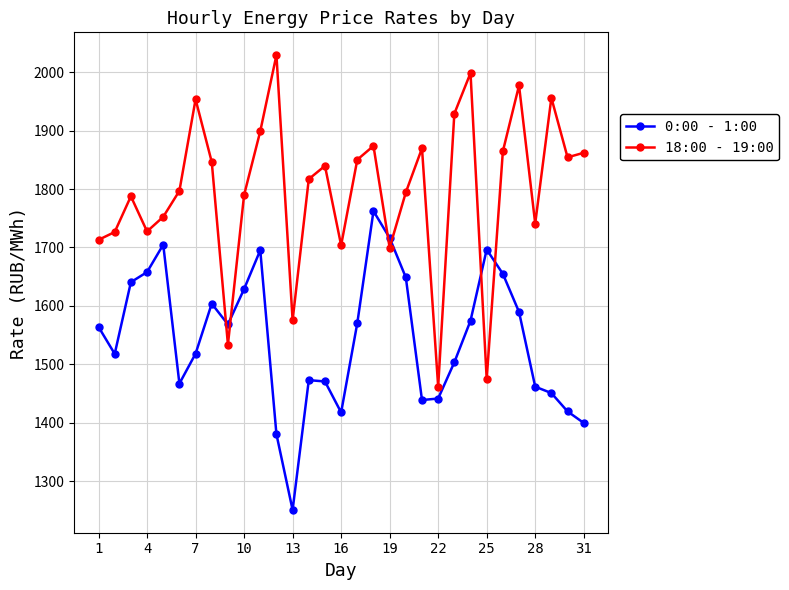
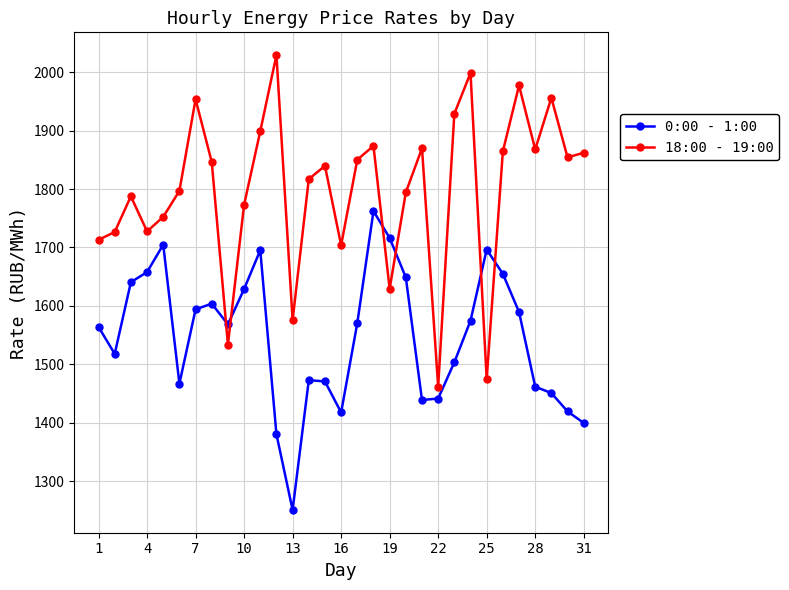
  {
    "0:00 - 1:00": {
      "1": 1560,
      "4": 1660,
-     "7": 1520,
+     "7": 1590,
      "10": 1630,
      "13": 1250,
      "16": 1420,
      "19": 1720,
      "22": 1440,
      "25": 1700,
      "28": 1460,
      "31": 1400
    },
    "18:00 - 19:00": {
      "1": 1710,
      "4": 1730,
      "7": 1950,
-     "10": 1790,
+     "10": 1770,
      "13": 1580,
      "16": 1700,
-     "19": 1700,
+     "19": 1630,
      "22": 1460,
      "25": 1470,
-     "28": 1740,
+     "28": 1870,
      "31": 1860
    }
  }
